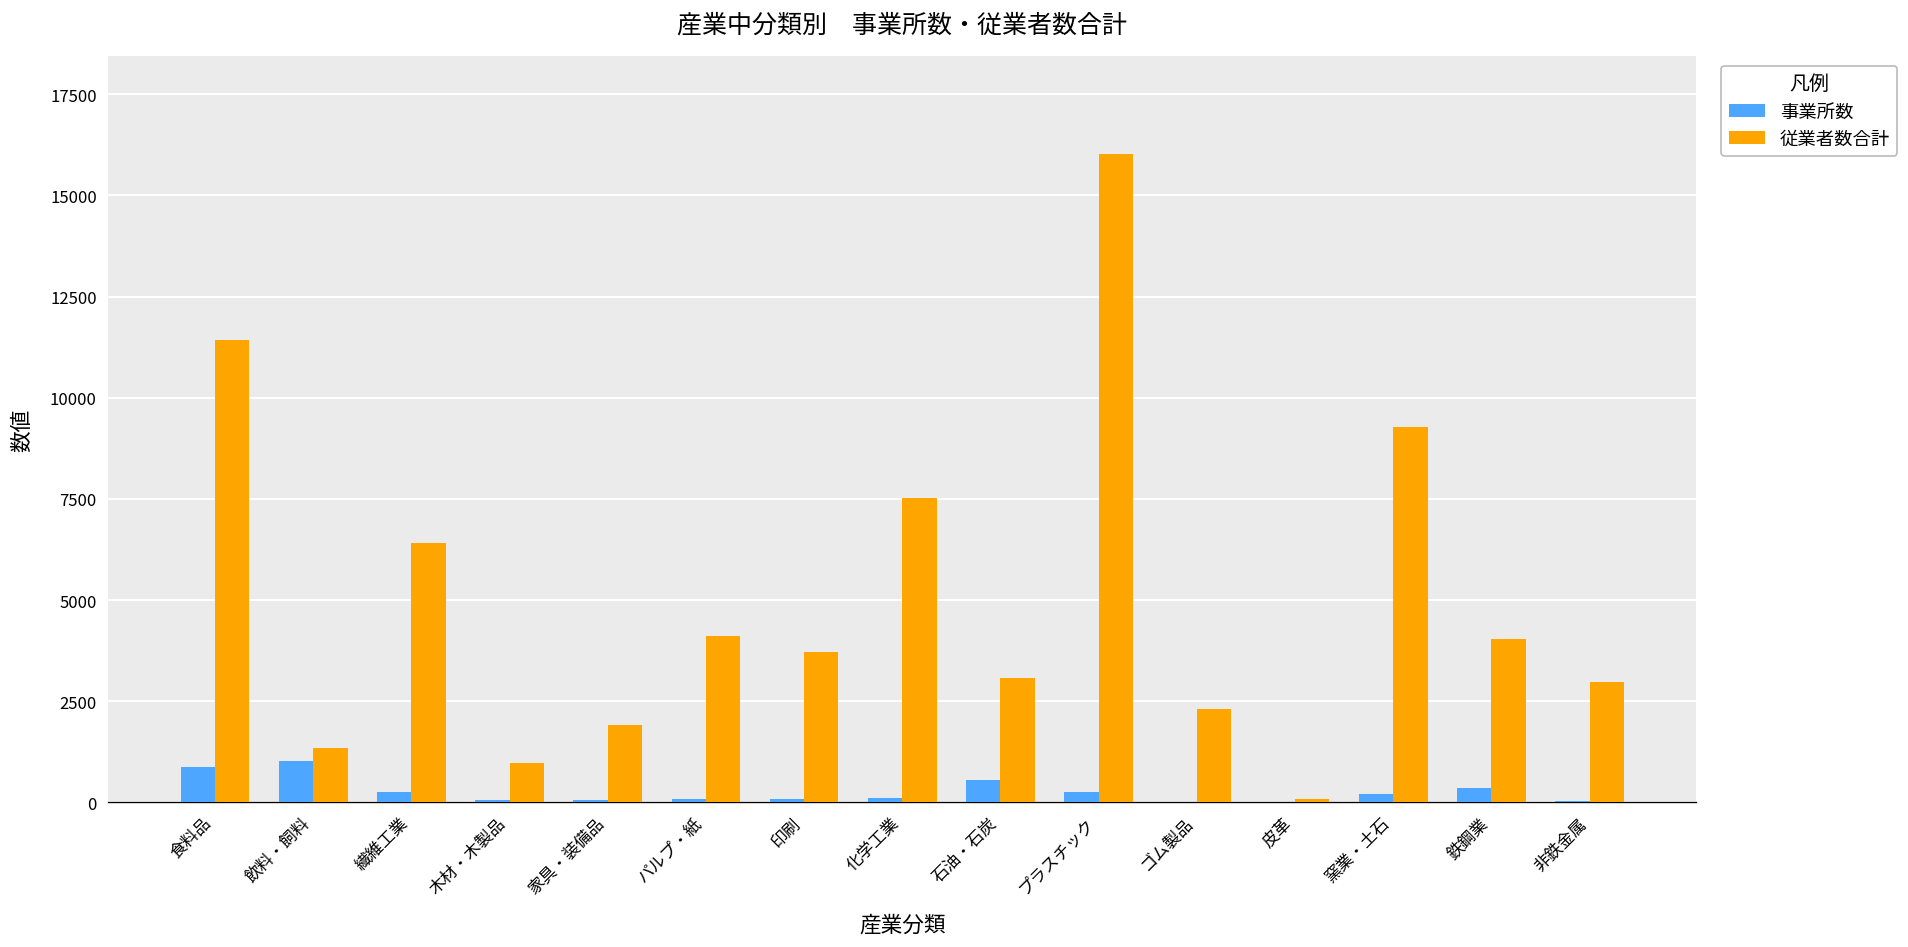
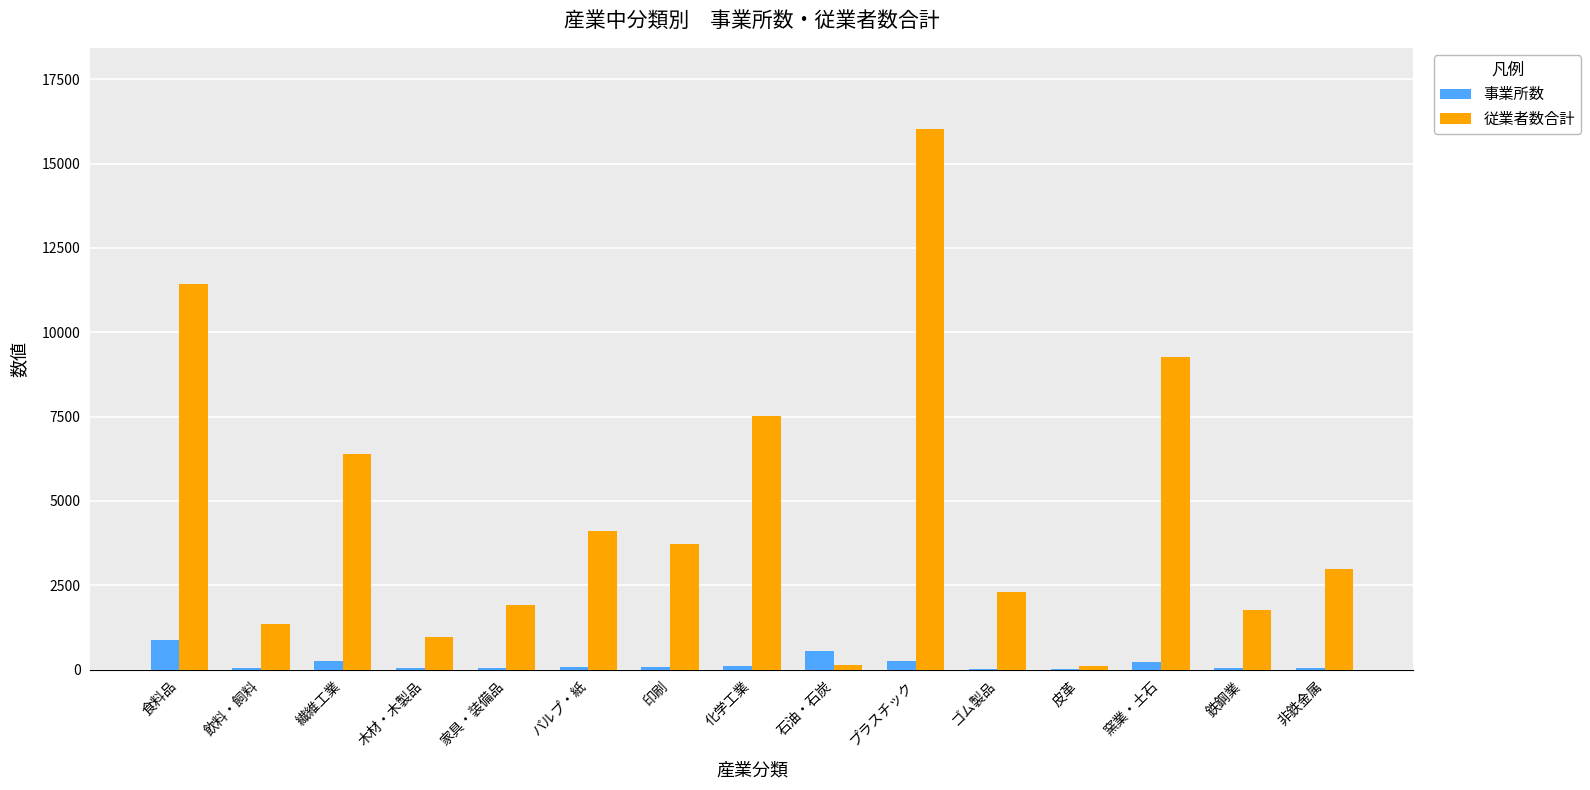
  {
    "事業所数": {
      "食料品": 900,
-     "飲料・飼料": 1000,
+     "飲料・飼料": 100,
      "繊維工業": 200,
      "パルプ・紙": 100,
      "化学工業": 100,
      "石油・石炭": 600,
      "プラスチック": 300,
      "窯業・土石": 200,
-     "鉄鋼業": 400
+     "鉄鋼業": 0
    },
    "従業者数合計": {
      "食料品": 11400,
      "飲料・飼料": 1400,
      "繊維工業": 6400,
      "木材・木製品": 1000,
      "家具・装備品": 1900,
      "パルプ・紙": 4100,
      "印刷": 3700,
      "化学工業": 7500,
-     "石油・石炭": 3100,
+     "石油・石炭": 100,
      "プラスチック": 16000,
      "ゴム製品": 2300,
      "皮革": 100,
      "窯業・土石": 9300,
-     "鉄鋼業": 4000,
+     "鉄鋼業": 1800,
      "非鉄金属": 3000
    }
  }
